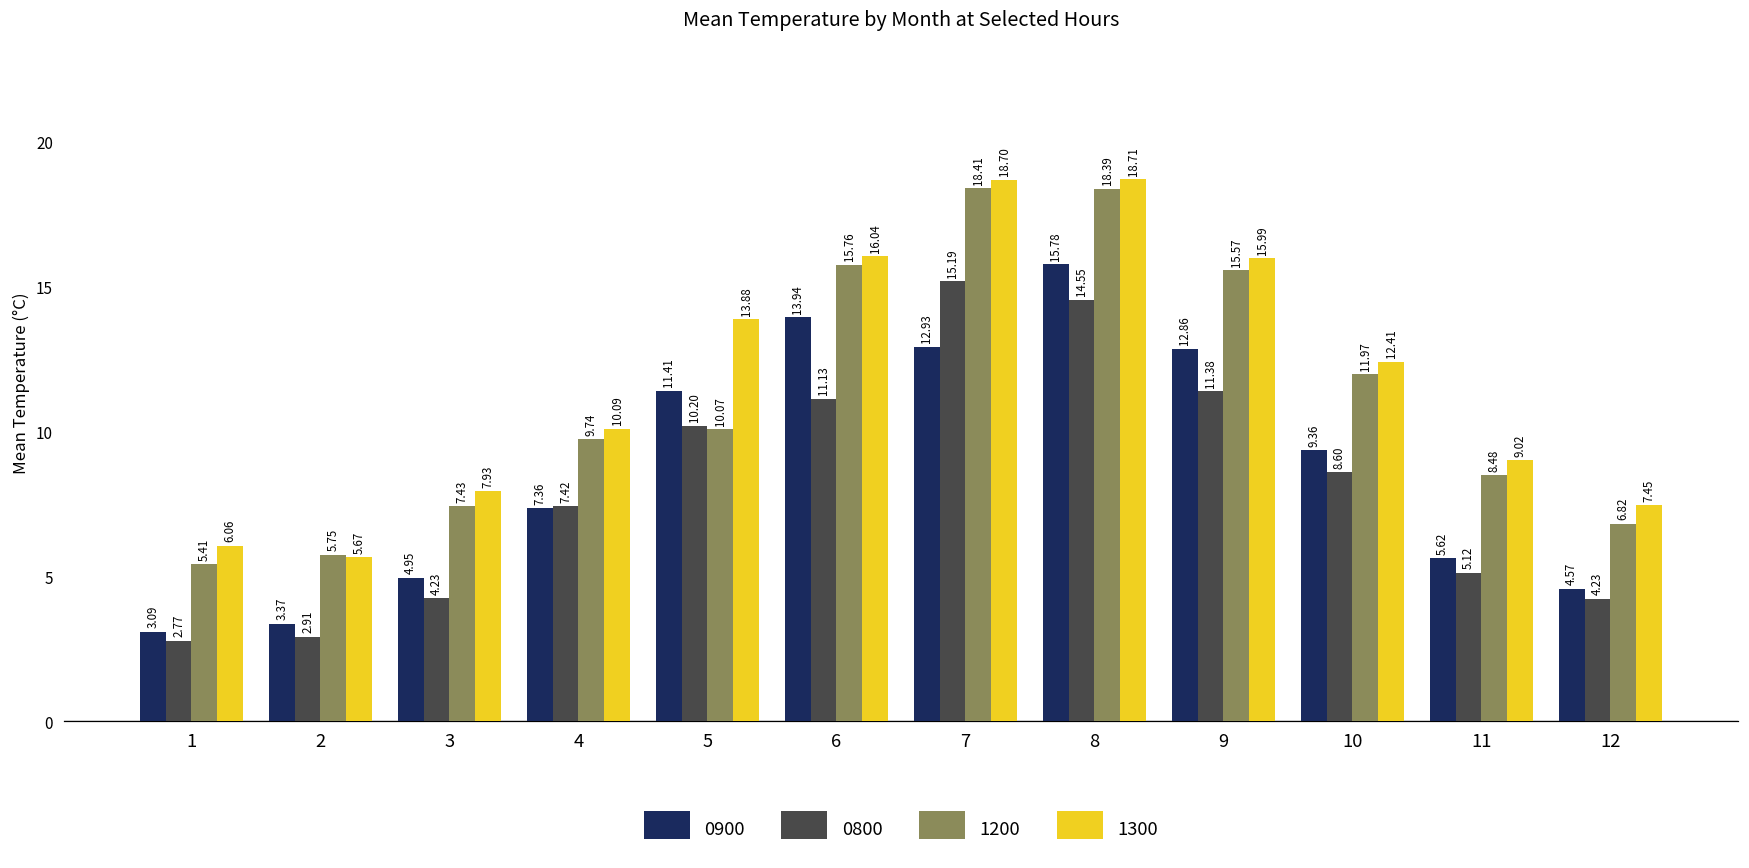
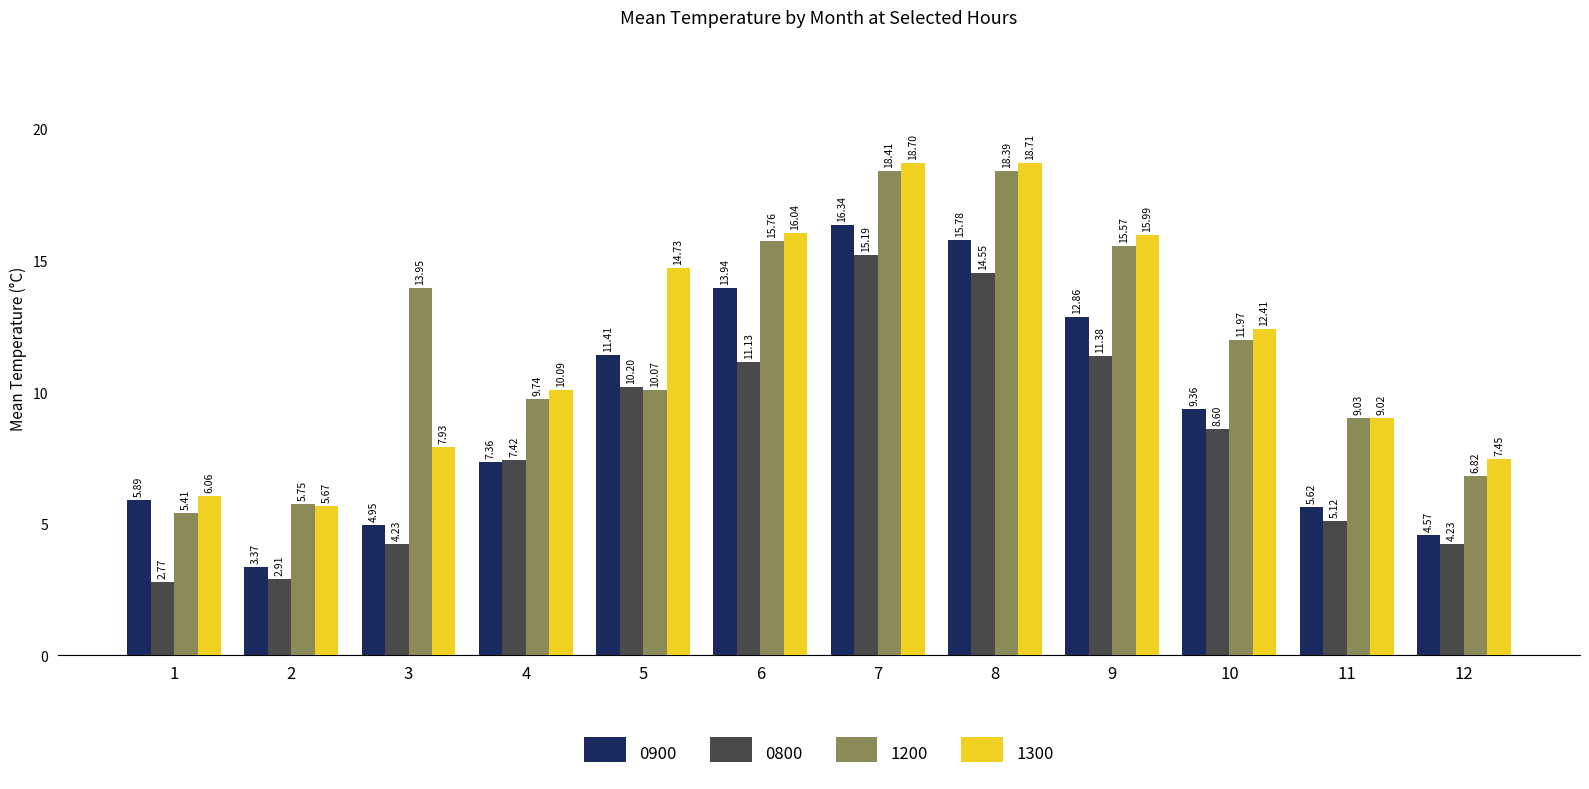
  {
    "0900": {
-     "1": 3.09,
+     "1": 5.89,
      "2": 3.37,
      "3": 4.95,
      "4": 7.36,
      "5": 11.41,
      "6": 13.94,
-     "7": 12.93,
+     "7": 16.34,
      "8": 15.78,
      "9": 12.86,
      "10": 9.36,
      "11": 5.62,
      "12": 4.57
    },
    "0800": {
      "1": 2.77,
      "2": 2.91,
      "3": 4.23,
      "4": 7.42,
      "5": 10.20,
      "6": 11.13,
      "7": 15.19,
      "8": 14.55,
      "9": 11.38,
      "10": 8.60,
      "11": 5.12,
      "12": 4.23
    },
    "1200": {
      "1": 5.41,
      "2": 5.75,
-     "3": 7.43,
+     "3": 13.95,
      "4": 9.74,
      "5": 10.07,
      "6": 15.76,
      "7": 18.41,
      "8": 18.39,
      "9": 15.57,
      "10": 11.97,
-     "11": 8.48,
+     "11": 9.03,
      "12": 6.82
    },
    "1300": {
      "1": 6.06,
      "2": 5.67,
      "3": 7.93,
      "4": 10.09,
-     "5": 13.88,
+     "5": 14.73,
      "6": 16.04,
      "7": 18.70,
      "8": 18.71,
      "9": 15.99,
      "10": 12.41,
      "11": 9.02,
      "12": 7.45
    }
  }
